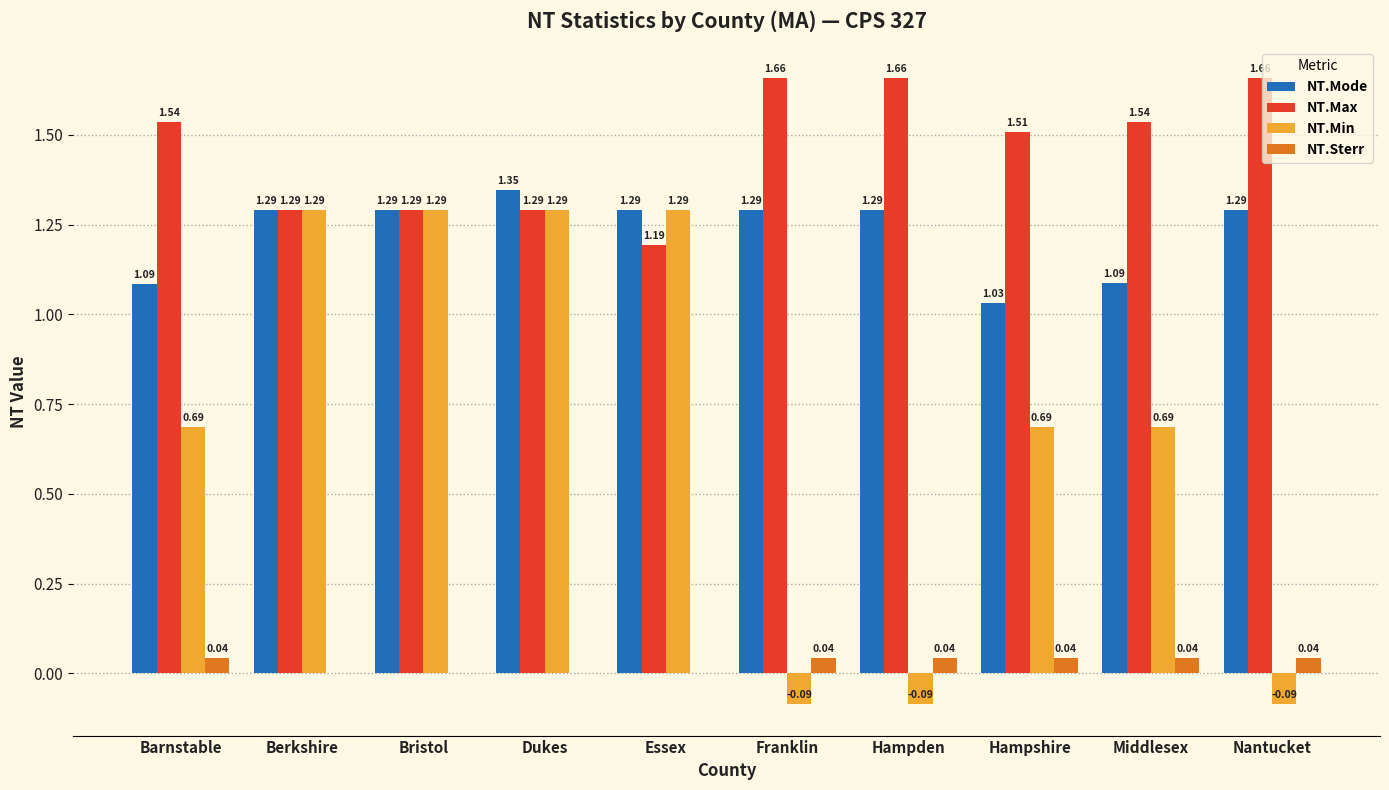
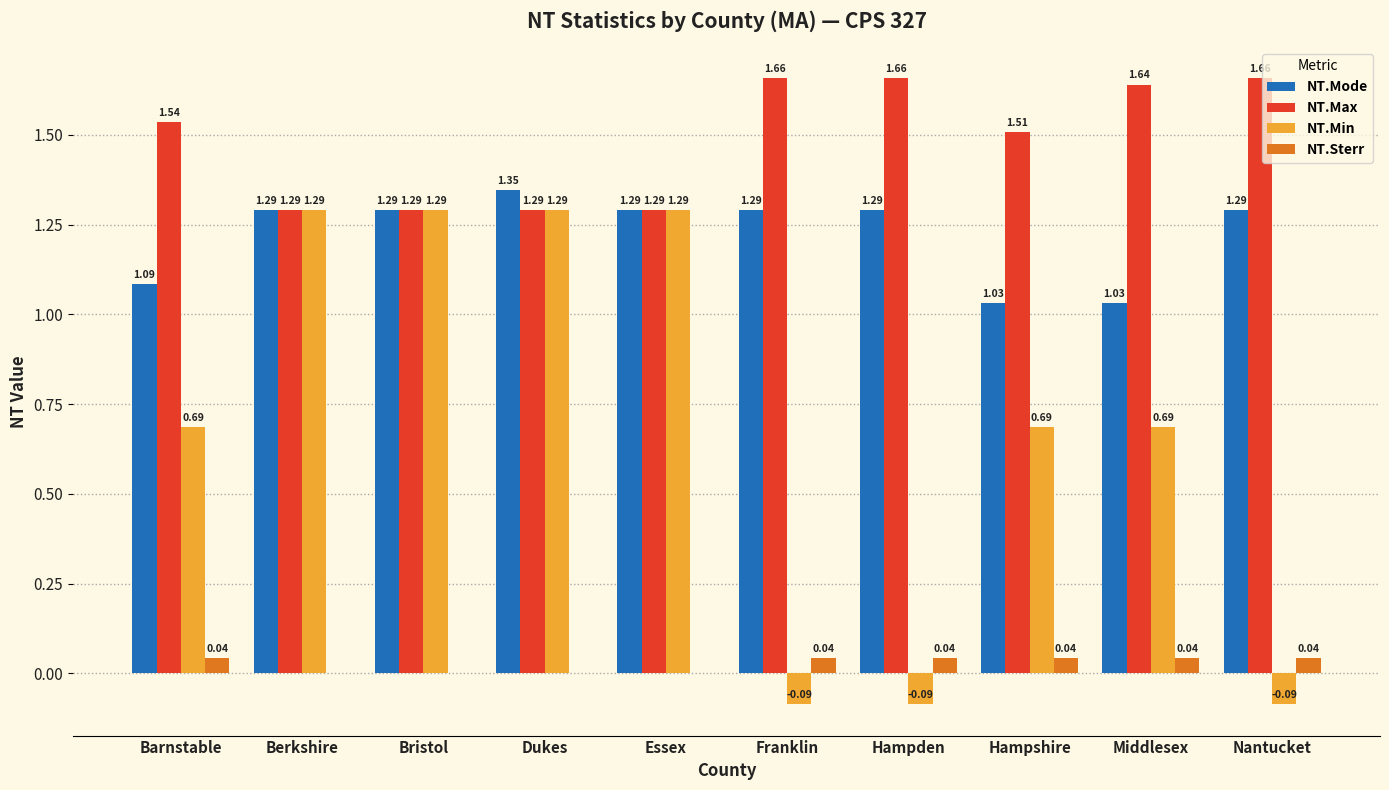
  {
    "NT.Mode": {
      "Barnstable": 1.09,
      "Berkshire": 1.29,
      "Bristol": 1.29,
      "Dukes": 1.35,
      "Essex": 1.29,
      "Franklin": 1.29,
      "Hampden": 1.29,
      "Hampshire": 1.03,
-     "Middlesex": 1.09,
+     "Middlesex": 1.03,
      "Nantucket": 1.29
    },
    "NT.Max": {
      "Barnstable": 1.54,
      "Berkshire": 1.29,
      "Bristol": 1.29,
      "Dukes": 1.29,
-     "Essex": 1.19,
+     "Essex": 1.29,
      "Franklin": 1.66,
      "Hampden": 1.66,
      "Hampshire": 1.51,
-     "Middlesex": 1.54
+     "Middlesex": 1.64
    }
  }
